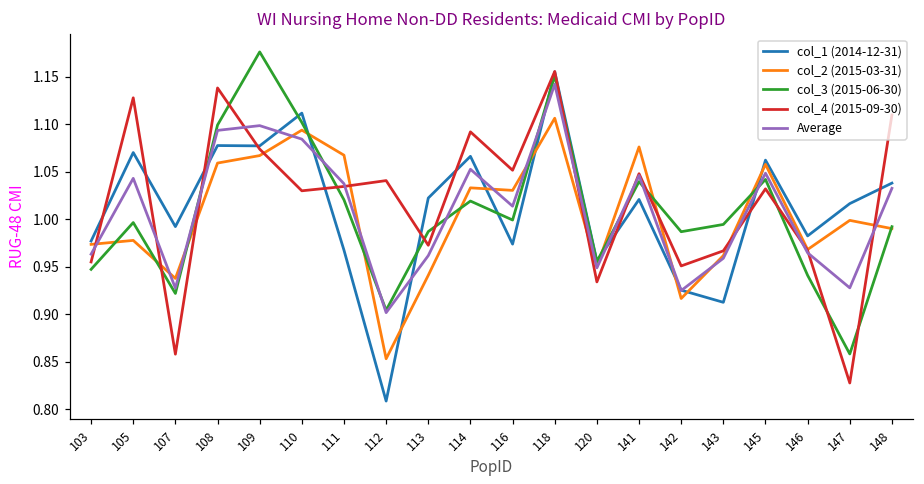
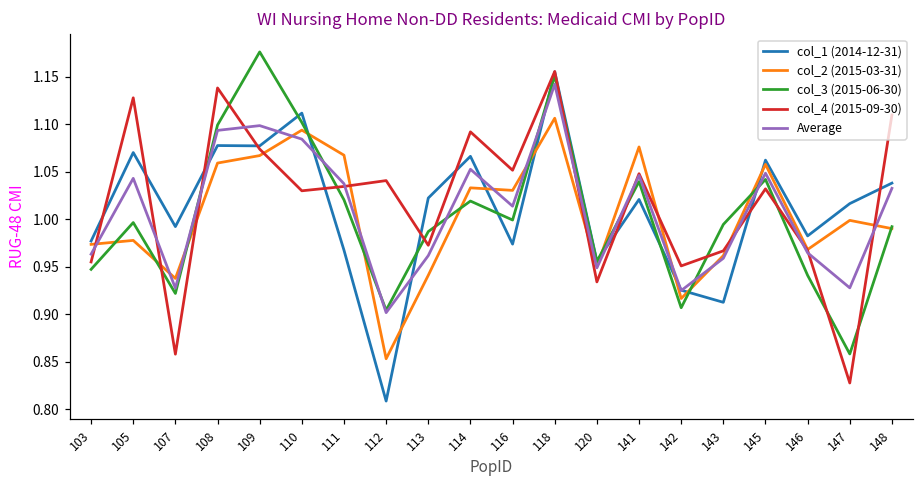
  {
    "col_1 (2014-12-31)": {
      "103": 0.98,
      "105": 1.07,
      "107": 0.99,
      "108": 1.08,
      "109": 1.08,
      "110": 1.11,
      "111": 0.97,
      "112": 0.81,
      "113": 1.02,
      "114": 1.07,
      "116": 0.97,
      "141": 1.02,
      "143": 0.91,
      "145": 1.06,
      "146": 0.98,
      "147": 1.02,
      "148": 1.04
    },
    "col_2 (2015-03-31)": {
      "103": 0.97,
      "105": 0.98,
      "107": 0.94,
      "108": 1.06,
      "109": 1.07,
      "110": 1.09,
      "111": 1.07,
      "112": 0.85,
      "113": 0.94,
      "114": 1.03,
      "116": 1.03,
      "118": 1.11,
      "141": 1.08,
      "142": 0.92,
      "145": 1.06,
      "147": 1.00
    },
    "col_3 (2015-06-30)": {
      "103": 0.95,
      "105": 1.00,
      "107": 0.92,
      "108": 1.10,
      "109": 1.18,
      "110": 1.10,
      "111": 1.02,
      "113": 0.99,
      "114": 1.02,
      "116": 1.00,
      "118": 1.15,
      "141": 1.04,
-     "142": 0.99,
+     "142": 0.91,
      "143": 0.99,
      "145": 1.04,
      "146": 0.94,
      "147": 0.86
    },
    "col_4 (2015-09-30)": {
      "103": 0.96,
      "105": 1.13,
      "107": 0.86,
      "108": 1.14,
      "109": 1.07,
      "110": 1.03,
      "112": 1.04,
      "113": 0.97,
      "114": 1.09,
      "116": 1.05,
      "120": 0.93,
      "142": 0.95,
      "143": 0.97,
      "145": 1.03,
      "147": 0.83
    },
    "Average": {
      "103": 0.96,
      "105": 1.04,
      "107": 0.93,
      "108": 1.09,
      "109": 1.10,
      "110": 1.08,
      "113": 0.96,
      "114": 1.05,
      "116": 1.01,
      "118": 1.14,
      "145": 1.05,
      "147": 0.93,
      "148": 1.03
    }
  }
